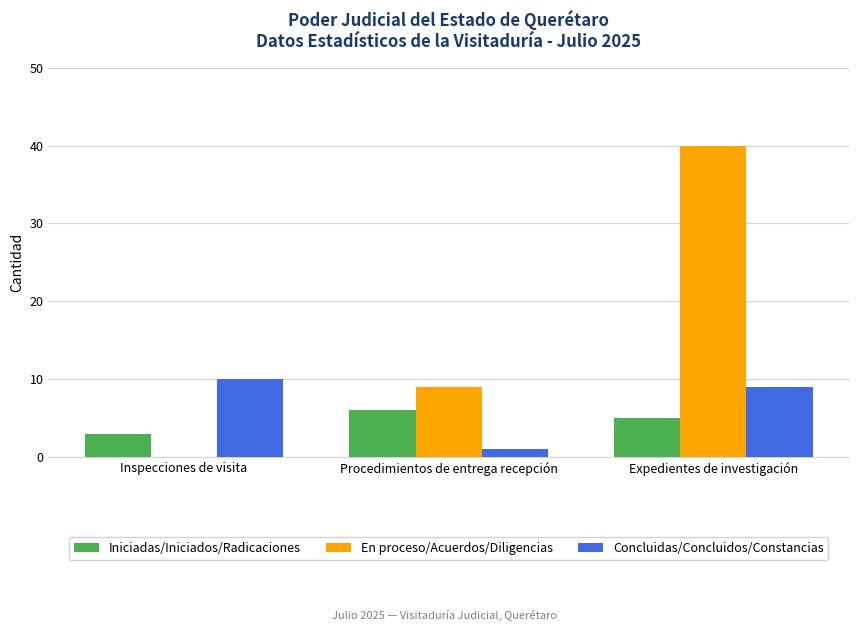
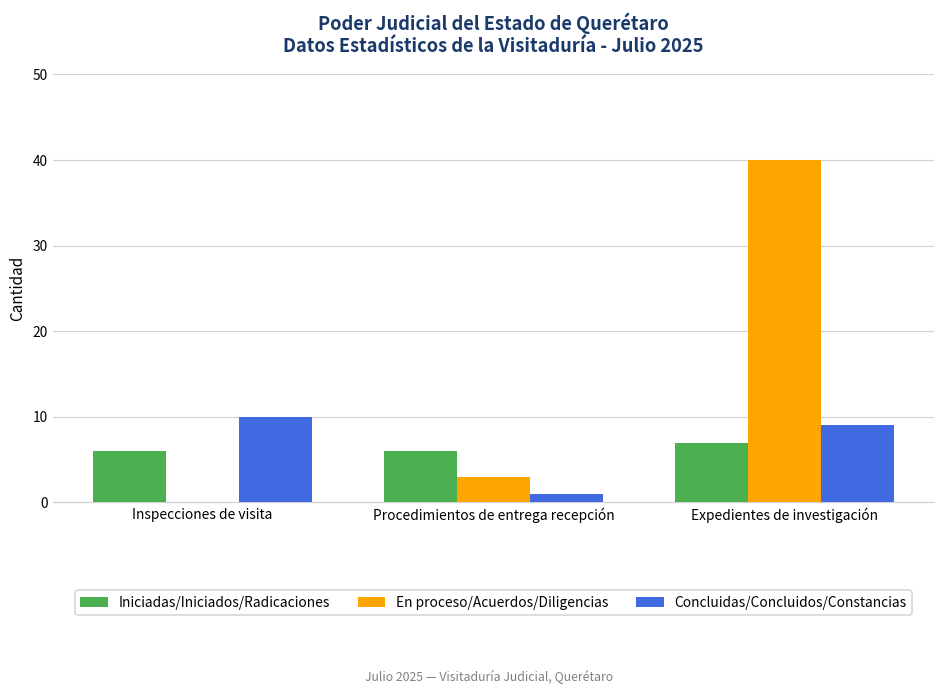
  {
    "Iniciadas/Iniciados/Radicaciones": {
-     "Inspecciones de visita": 3,
+     "Inspecciones de visita": 6,
      "Procedimientos de entrega recepción": 6,
-     "Expedientes de investigación": 5
+     "Expedientes de investigación": 7
    },
    "En proceso/Acuerdos/Diligencias": {
      "Inspecciones de visita": 0,
-     "Procedimientos de entrega recepción": 9,
+     "Procedimientos de entrega recepción": 3,
      "Expedientes de investigación": 40
    },
    "Concluidas/Concluidos/Constancias": {
      "Inspecciones de visita": 10,
      "Procedimientos de entrega recepción": 1,
      "Expedientes de investigación": 9
    }
  }
